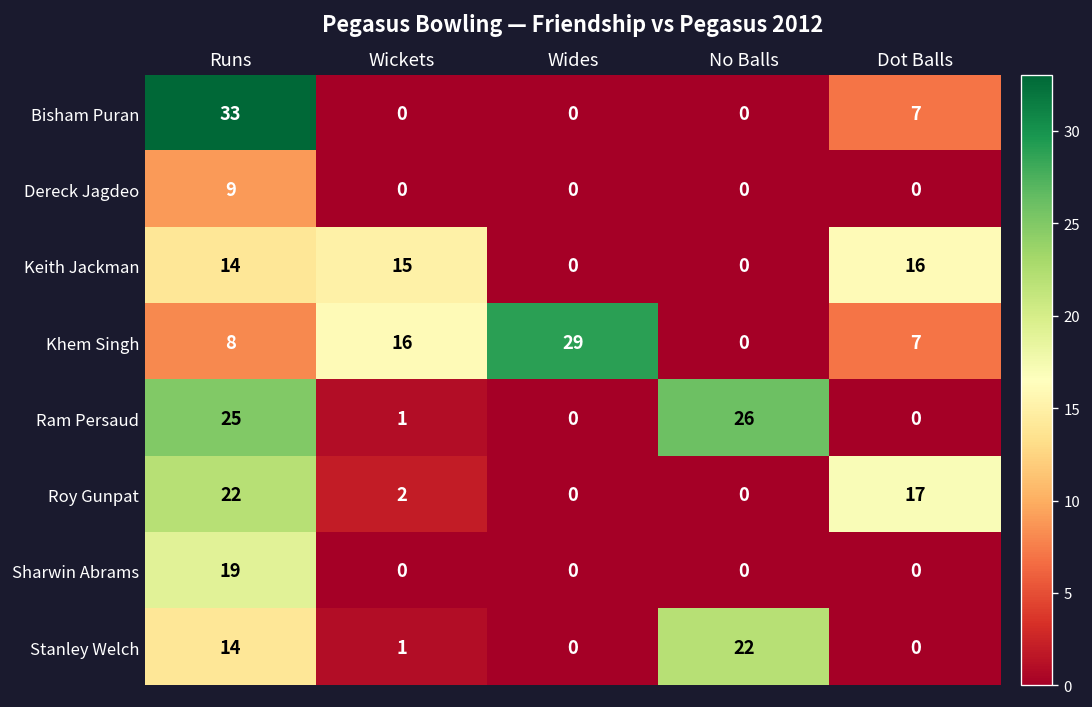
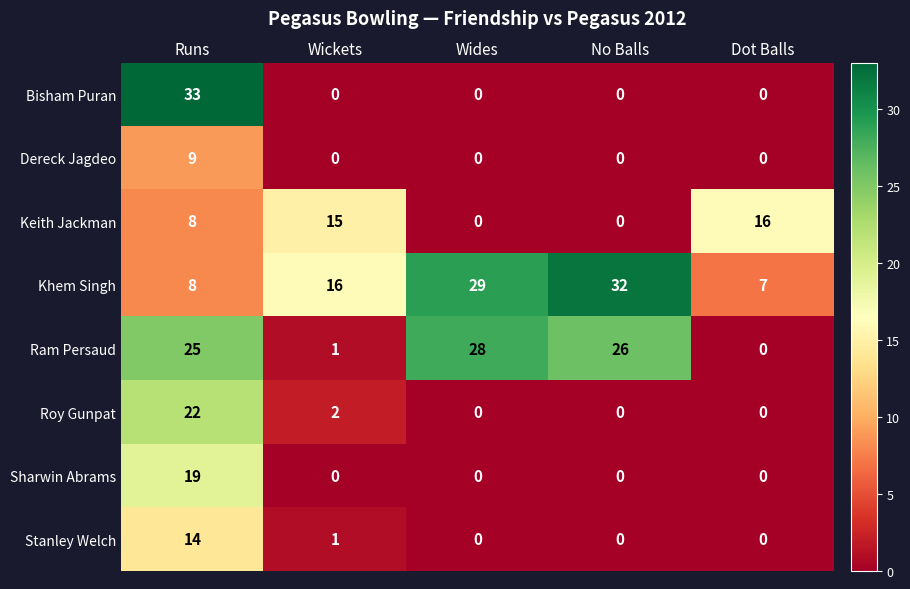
  {
    "Bisham Puran": {
      "Runs": 33,
      "Wickets": 0,
      "Wides": 0,
      "No Balls": 0,
-     "Dot Balls": 7
+     "Dot Balls": 0
    },
    "Dereck Jagdeo": {
      "Runs": 9,
      "Wickets": 0,
      "Wides": 0,
      "No Balls": 0,
      "Dot Balls": 0
    },
    "Keith Jackman": {
-     "Runs": 14,
+     "Runs": 8,
      "Wickets": 15,
      "Wides": 0,
      "No Balls": 0,
      "Dot Balls": 16
    },
    "Khem Singh": {
      "Runs": 8,
      "Wickets": 16,
      "Wides": 29,
-     "No Balls": 0,
+     "No Balls": 32,
      "Dot Balls": 7
    },
    "Ram Persaud": {
      "Runs": 25,
      "Wickets": 1,
-     "Wides": 0,
+     "Wides": 28,
      "No Balls": 26,
      "Dot Balls": 0
    },
    "Roy Gunpat": {
      "Runs": 22,
      "Wickets": 2,
      "Wides": 0,
      "No Balls": 0,
-     "Dot Balls": 17
+     "Dot Balls": 0
    },
    "Sharwin Abrams": {
      "Runs": 19,
      "Wickets": 0,
      "Wides": 0,
      "No Balls": 0,
      "Dot Balls": 0
    },
    "Stanley Welch": {
      "Runs": 14,
      "Wickets": 1,
      "Wides": 0,
-     "No Balls": 22,
+     "No Balls": 0,
      "Dot Balls": 0
    }
  }
